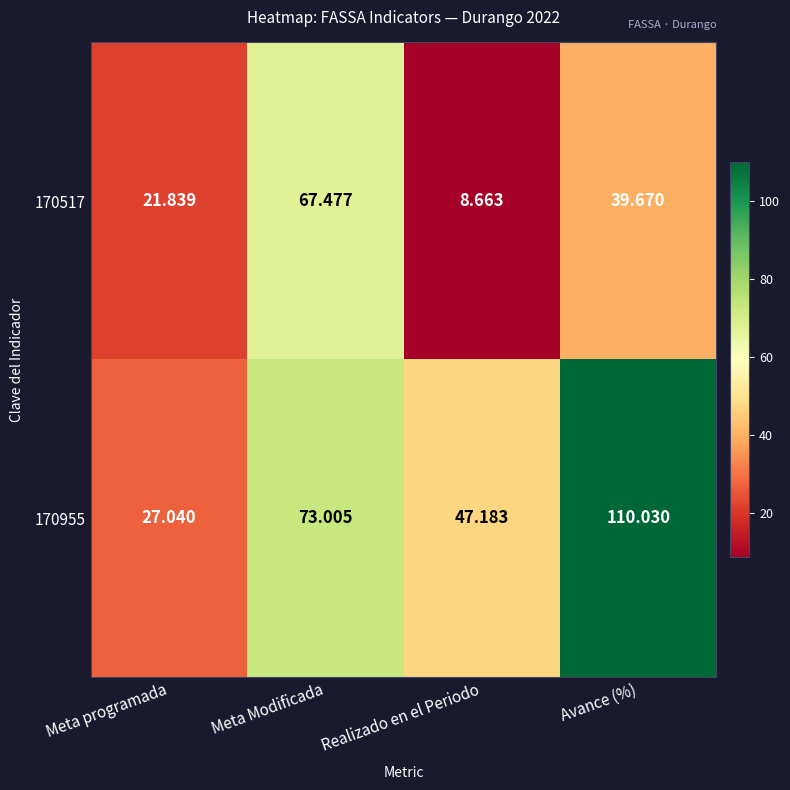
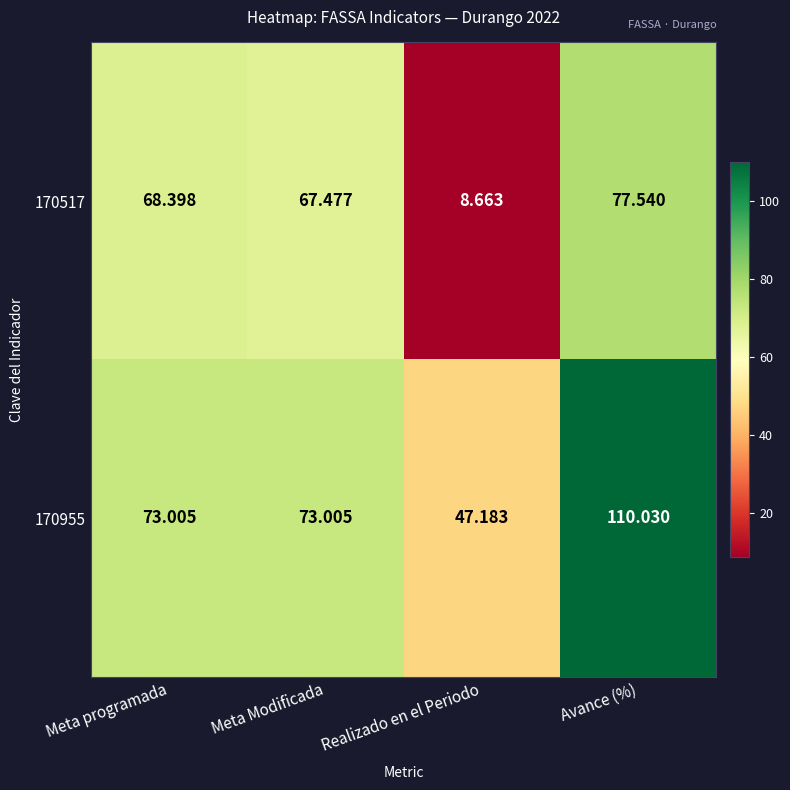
  {
    "170517": {
-     "Meta programada": 21.839,
+     "Meta programada": 68.398,
      "Meta Modificada": 67.477,
      "Realizado en el Periodo": 8.663,
-     "Avance (%)": 39.670
+     "Avance (%)": 77.540
    },
    "170955": {
-     "Meta programada": 27.040,
+     "Meta programada": 73.005,
      "Meta Modificada": 73.005,
      "Realizado en el Periodo": 47.183,
      "Avance (%)": 110.030
    }
  }
